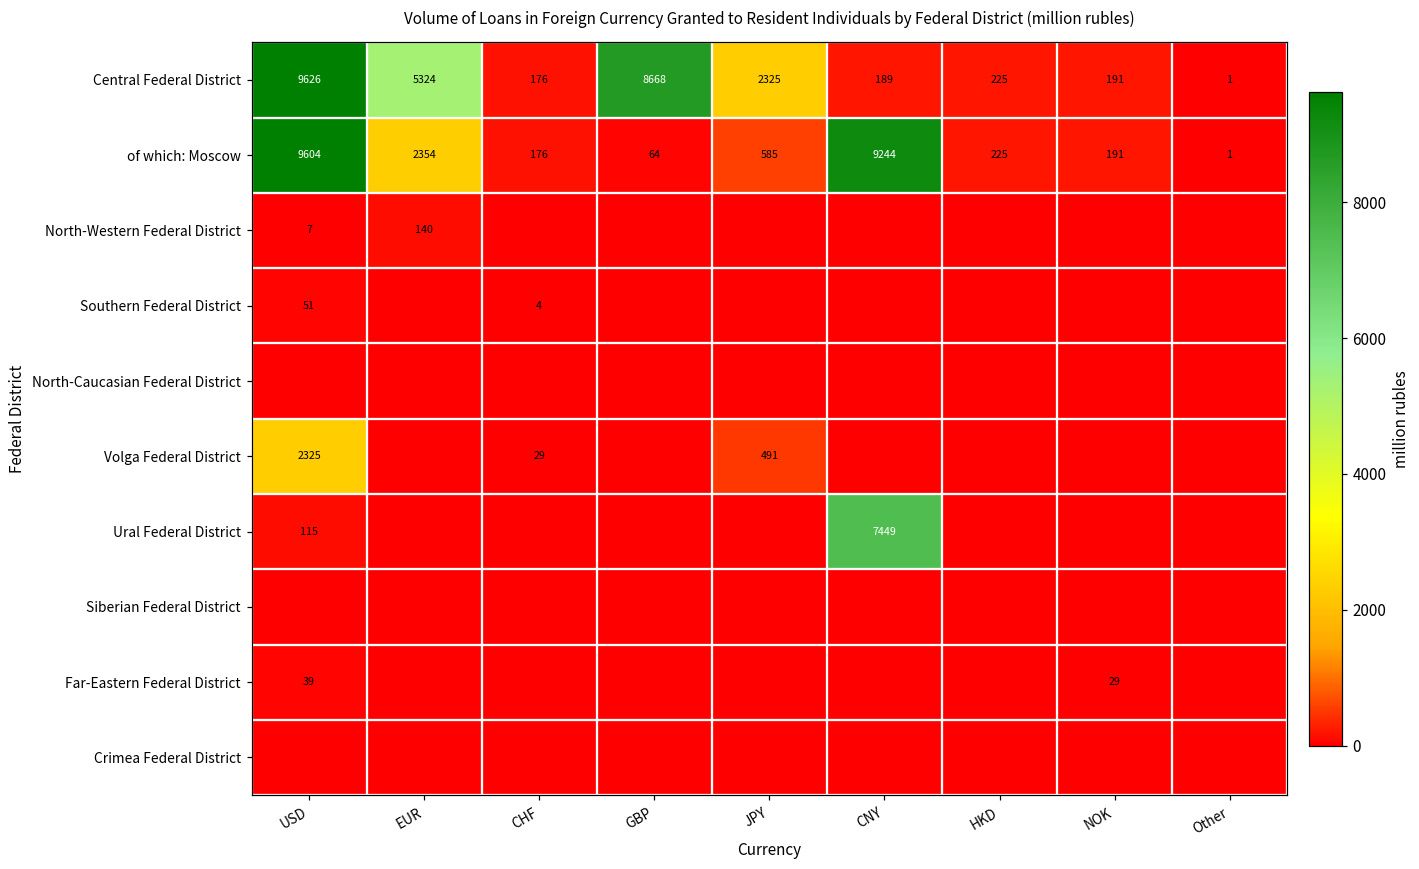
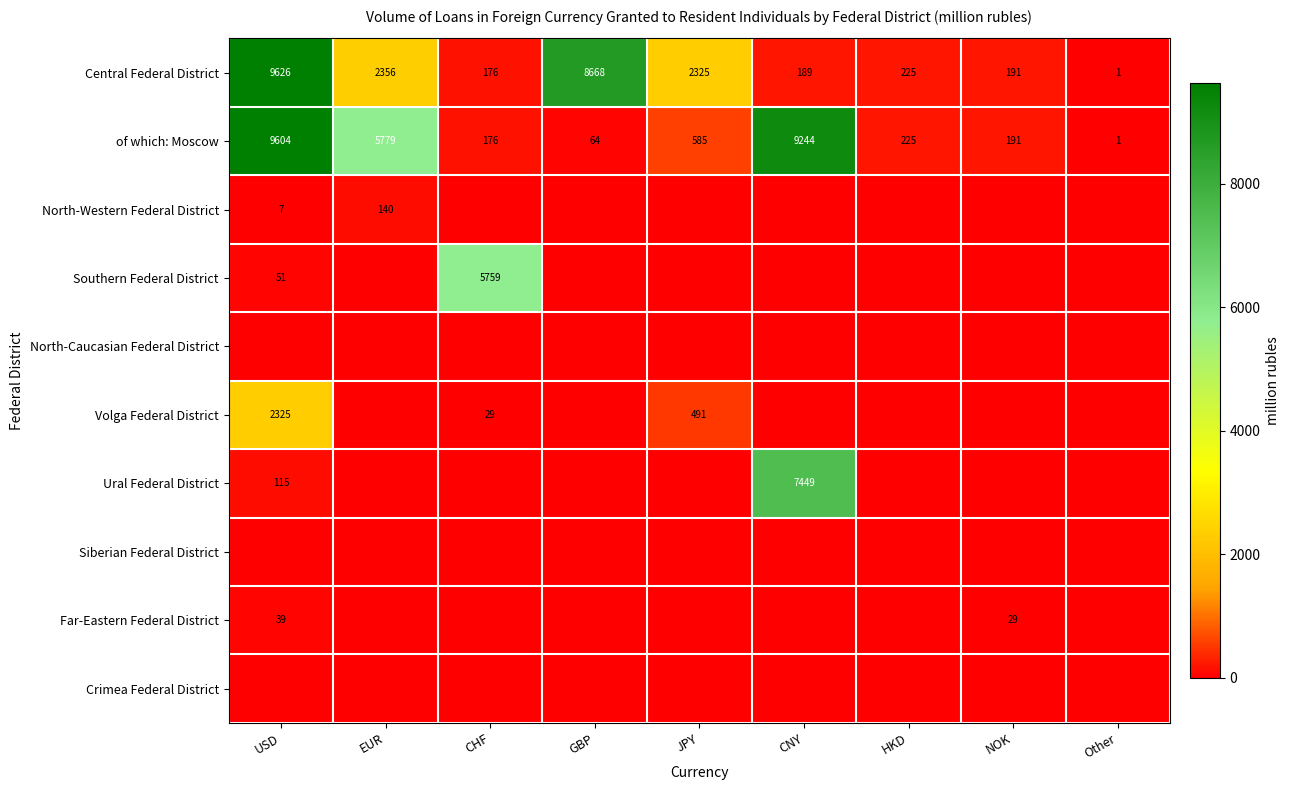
  {
    "Central Federal District": {
      "USD": 9626,
-     "EUR": 5324,
+     "EUR": 2356,
      "CHF": 176,
      "GBP": 8668,
      "JPY": 2325,
      "CNY": 189,
      "HKD": 225,
      "NOK": 191,
      "Other": 1
    },
    "of which: Moscow": {
      "USD": 9604,
-     "EUR": 2354,
+     "EUR": 5779,
      "CHF": 176,
      "GBP": 64,
      "JPY": 585,
      "CNY": 9244,
      "HKD": 225,
      "NOK": 191,
      "Other": 1
    },
    "North-Western Federal District": {
      "USD": 7,
      "EUR": 140
    },
    "Southern Federal District": {
      "USD": 51,
-     "CHF": 4
+     "CHF": 5759
    },
    "Volga Federal District": {
      "USD": 2325,
      "CHF": 29,
      "JPY": 491
    },
    "Ural Federal District": {
      "USD": 115,
      "CNY": 7449
    },
    "Far-Eastern Federal District": {
      "USD": 39,
      "NOK": 29
    }
  }
